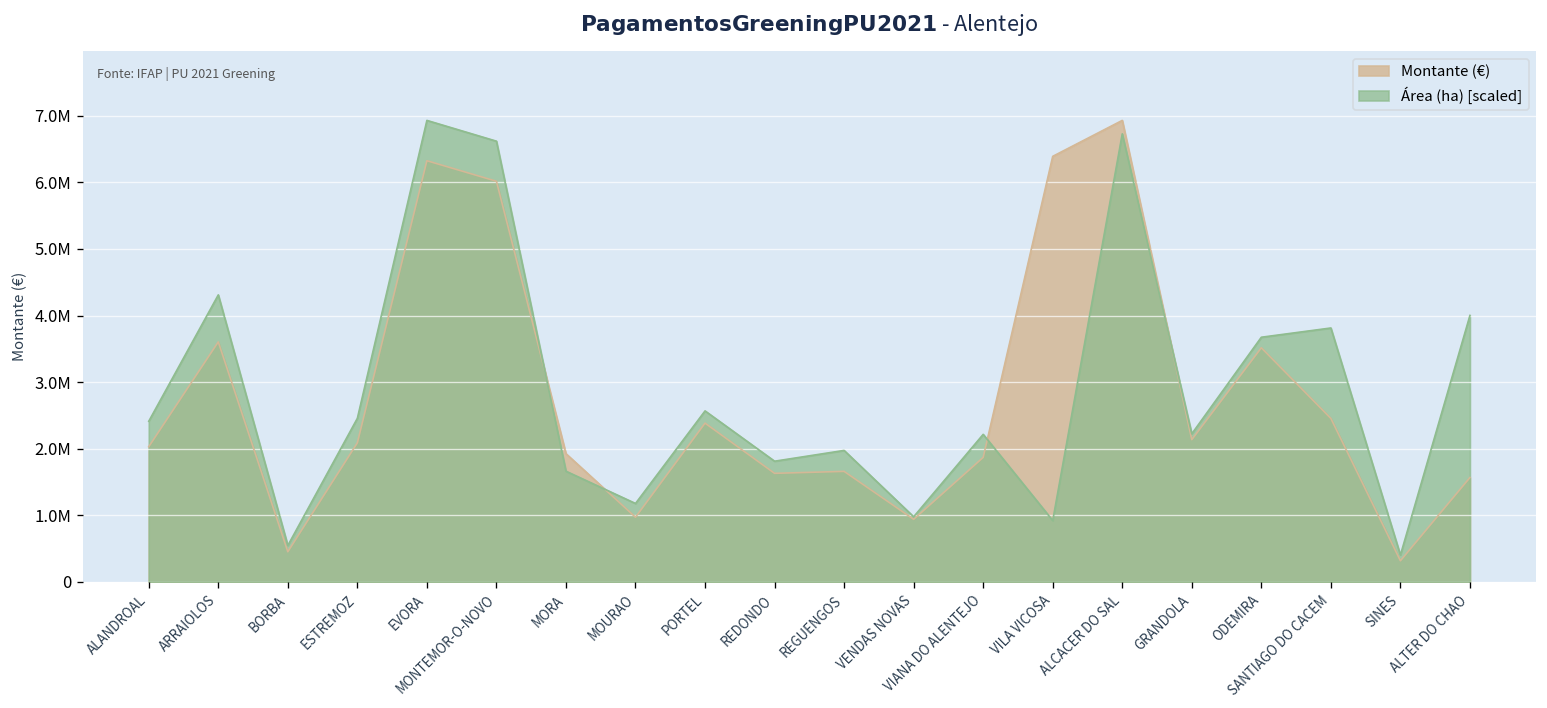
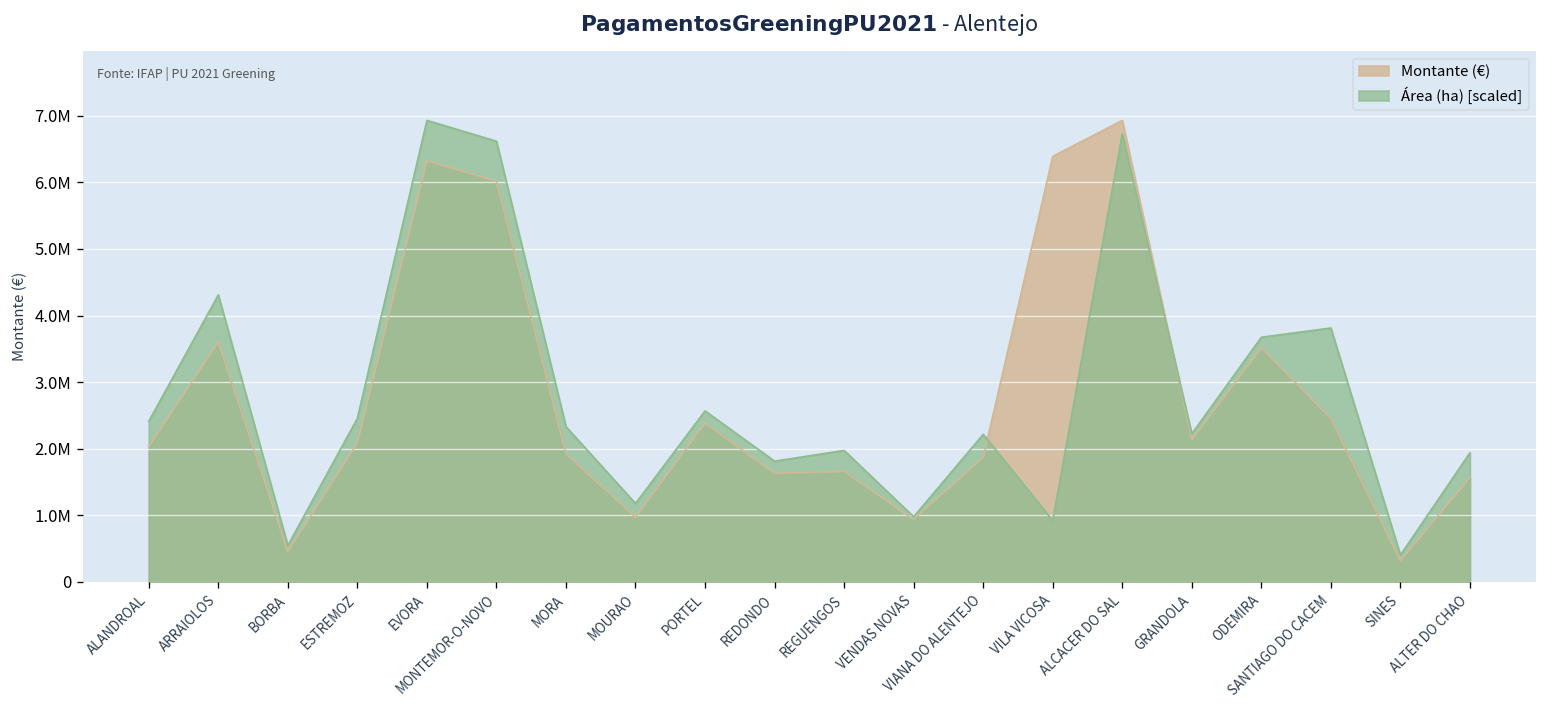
  {
    "Montante (€)": {
      "ALANDROAL": 2000000,
      "ARRAIOLOS": 3600000,
      "BORBA": 500000,
      "ESTREMOZ": 2100000,
      "EVORA": 6300000,
      "MONTEMOR-O-NOVO": 6000000,
      "MORA": 1900000,
      "MOURAO": 1000000,
      "PORTEL": 2400000,
      "REDONDO": 1600000,
      "REGUENGOS": 1700000,
      "VIANA DO ALENTEJO": 1900000,
      "VILA VICOSA": 6400000,
      "ALCACER DO SAL": 6900000,
      "GRANDOLA": 2100000,
      "ODEMIRA": 3500000,
      "SANTIAGO DO CACEM": 2500000,
      "SINES": 300000,
      "ALTER DO CHAO": 1600000
    },
    "Área (ha) [scaled]": {
      "ALANDROAL": 2400000,
      "ARRAIOLOS": 4300000,
      "BORBA": 500000,
      "ESTREMOZ": 2500000,
      "EVORA": 6900000,
      "MONTEMOR-O-NOVO": 6600000,
-     "MORA": 1700000,
+     "MORA": 2300000,
      "MOURAO": 1200000,
      "PORTEL": 2600000,
      "REDONDO": 1800000,
      "REGUENGOS": 2000000,
      "VIANA DO ALENTEJO": 2200000,
      "VILA VICOSA": 900000,
      "ALCACER DO SAL": 6700000,
      "GRANDOLA": 2200000,
      "ODEMIRA": 3700000,
      "SANTIAGO DO CACEM": 3800000,
      "SINES": 400000,
-     "ALTER DO CHAO": 4000000
+     "ALTER DO CHAO": 1900000
    }
  }
